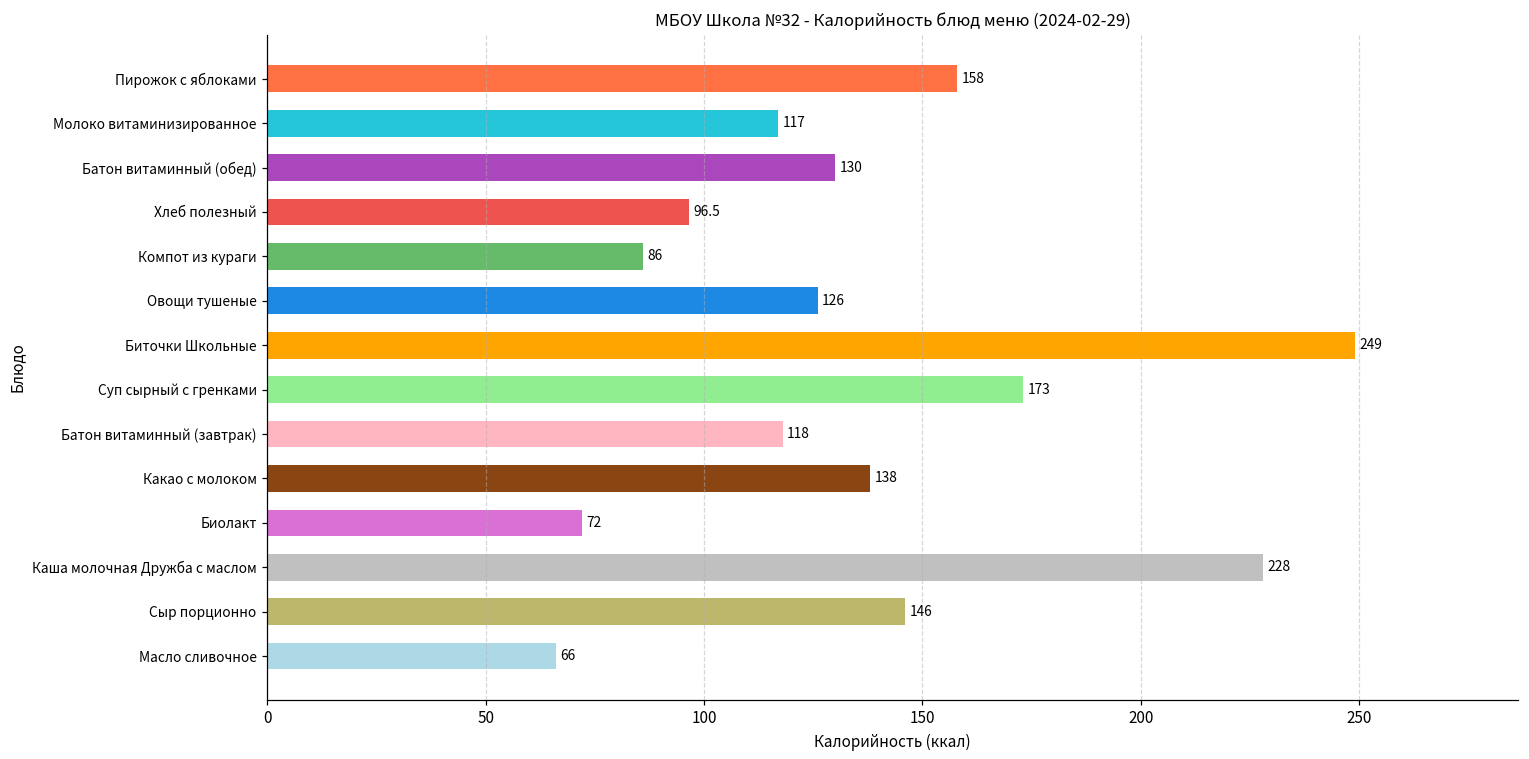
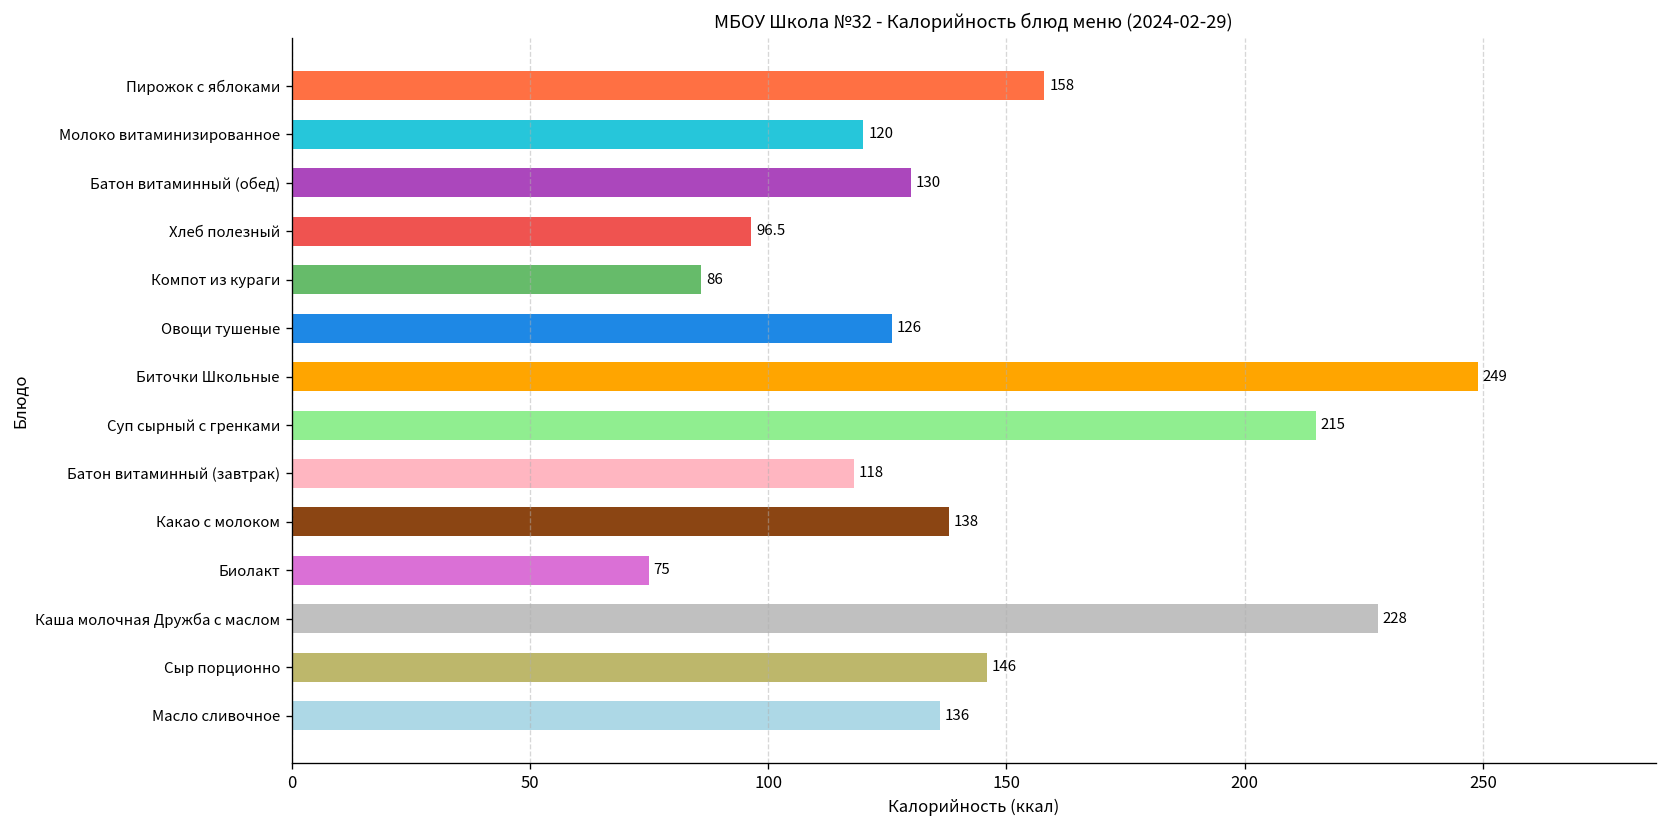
  {
    "Пирожок с яблоками": 158,
-   "Молоко витаминизированное": 117,
+   "Молоко витаминизированное": 120,
    "Батон витаминный (обед)": 130,
    "Хлеб полезный": 96.5,
    "Компот из кураги": 86,
    "Овощи тушеные": 126,
    "Биточки Школьные": 249,
-   "Суп сырный с гренками": 173,
+   "Суп сырный с гренками": 215,
    "Батон витаминный (завтрак)": 118,
    "Какао с молоком": 138,
-   "Биолакт": 72,
+   "Биолакт": 75,
    "Каша молочная Дружба с маслом": 228,
    "Сыр порционно": 146,
-   "Масло сливочное": 66
+   "Масло сливочное": 136
  }
